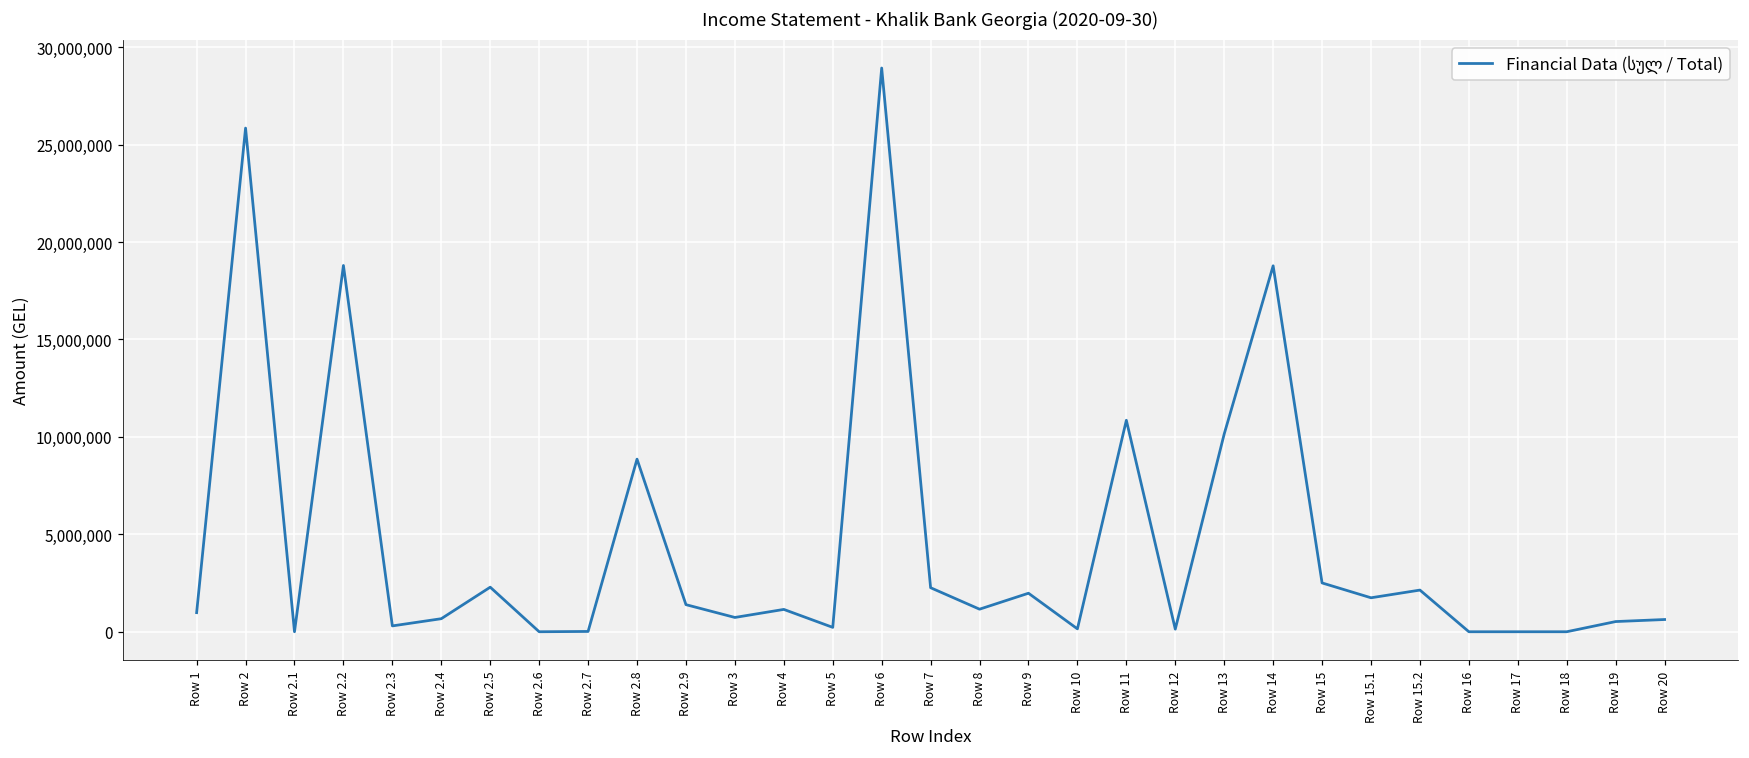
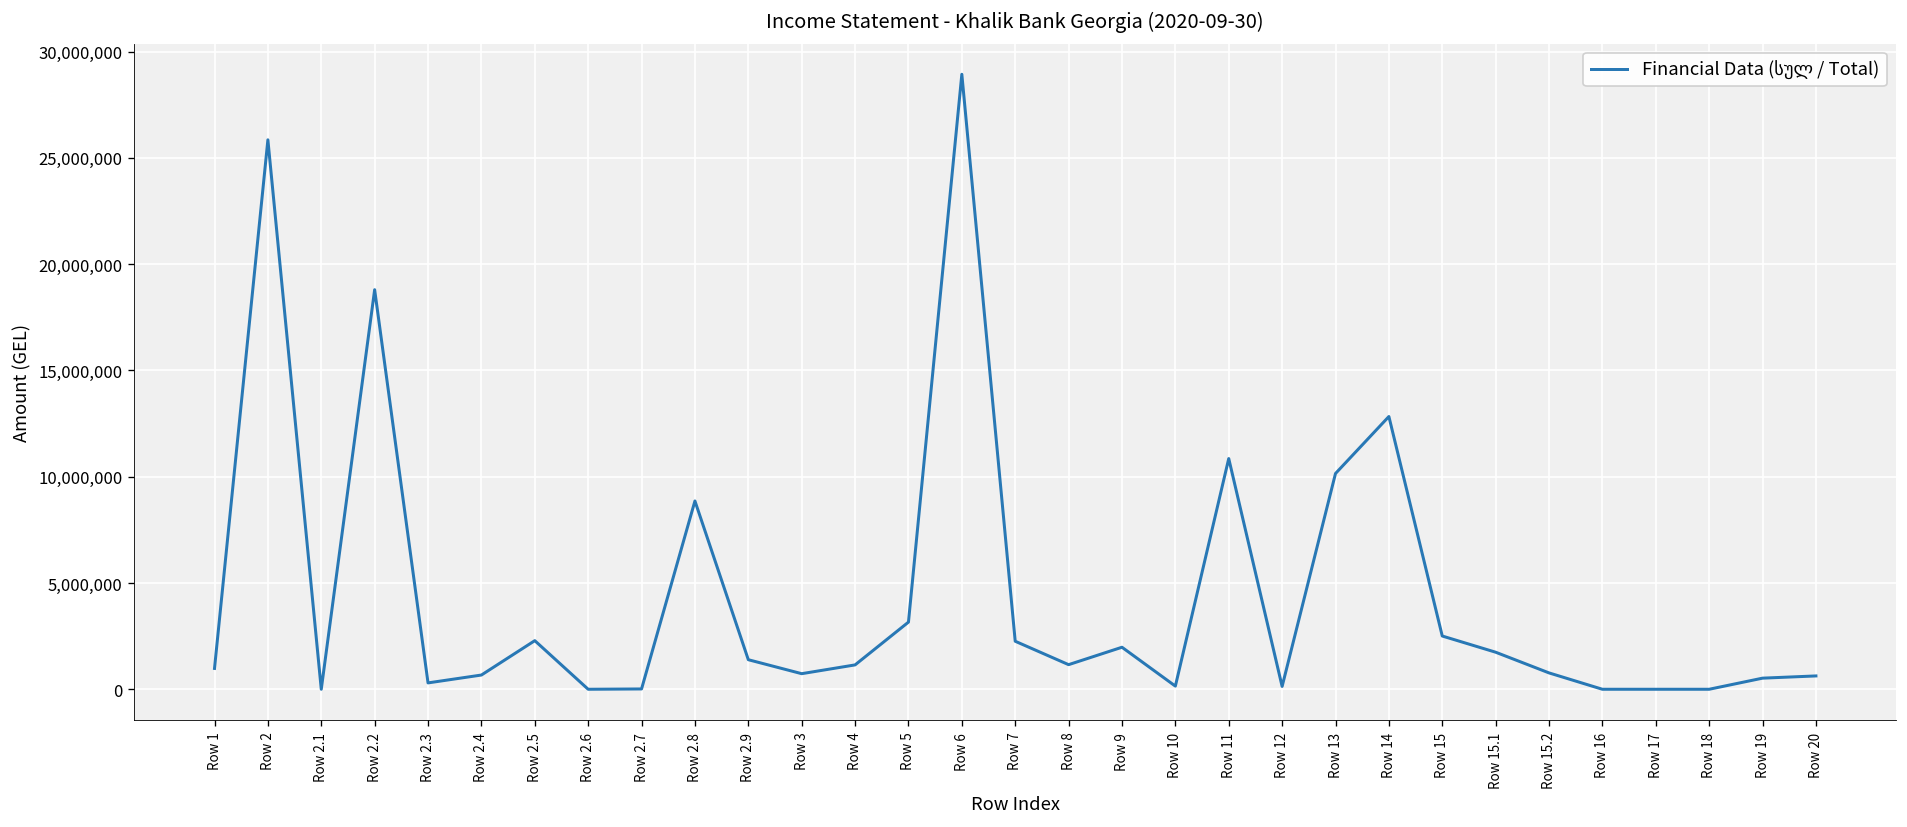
  {
    "Row 1": "1,000,000",
    "Row 2": "25,800,000",
    "Row 2.1": "0",
    "Row 2.2": "18,800,000",
    "Row 2.3": "300,000",
    "Row 2.4": "700,000",
    "Row 2.5": "2,300,000",
    "Row 2.6": "0",
    "Row 2.7": "0",
    "Row 2.8": "8,900,000",
    "Row 2.9": "1,400,000",
    "Row 3": "700,000",
    "Row 4": "1,100,000",
-   "Row 5": "200,000",
+   "Row 5": "3,200,000",
    "Row 6": "28,900,000",
    "Row 7": "2,300,000",
    "Row 8": "1,200,000",
    "Row 9": "2,000,000",
    "Row 10": "100,000",
    "Row 11": "10,900,000",
    "Row 12": "100,000",
    "Row 13": "10,200,000",
-   "Row 14": "18,800,000",
+   "Row 14": "12,800,000",
    "Row 15": "2,500,000",
    "Row 15.1": "1,700,000",
-   "Row 15.2": "2,100,000",
+   "Row 15.2": "800,000",
    "Row 16": "0",
    "Row 17": "0",
    "Row 18": "0",
    "Row 19": "500,000",
    "Row 20": "600,000"
  }
